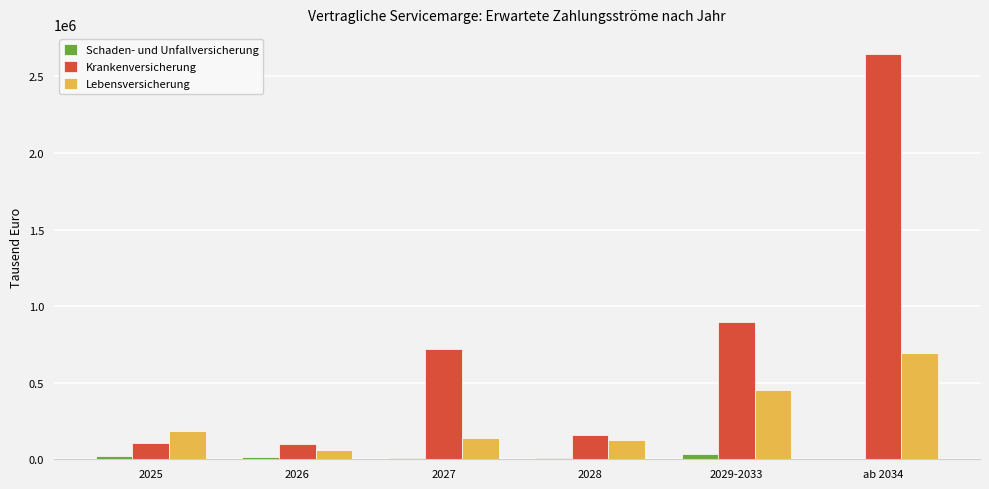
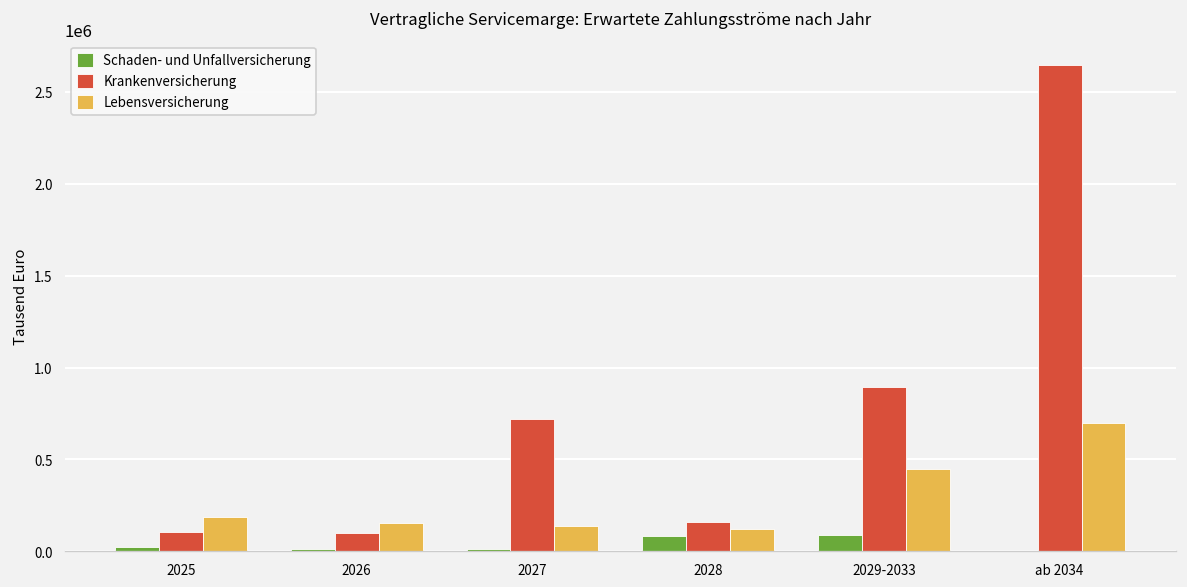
  {
    "Schaden- und Unfallversicherung": {
      "2025": 20000,
-     "2028": 10000,
-     "2029-2033": 30000
+     "2028": 80000,
+     "2029-2033": 90000
    },
    "Krankenversicherung": {
      "2025": 110000,
      "2026": 100000,
      "2027": 720000,
      "2028": 160000,
      "2029-2033": 890000,
      "ab 2034": 2650000
    },
    "Lebensversicherung": {
      "2025": 190000,
-     "2026": 60000,
+     "2026": 160000,
      "2027": 140000,
      "2028": 120000,
      "2029-2033": 450000,
      "ab 2034": 700000
    }
  }
